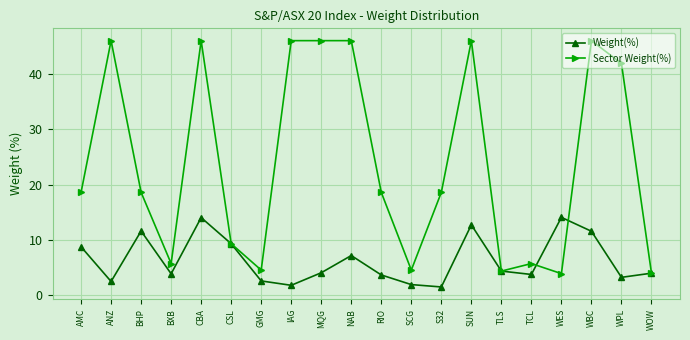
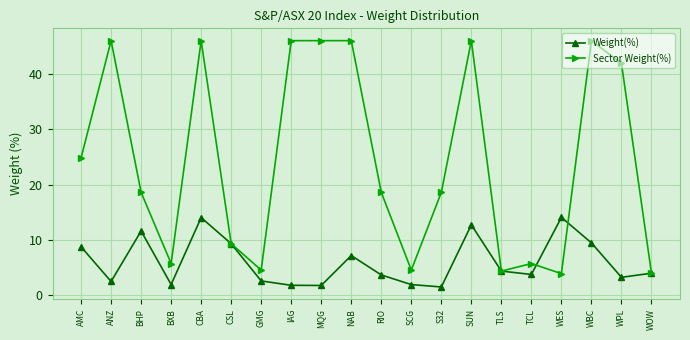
  {
    "Weight(%)": {
      "AMC": 9,
      "ANZ": 3,
      "BHP": 12,
-     "BXB": 4,
+     "BXB": 2,
      "CBA": 14,
      "GMG": 3,
      "IAG": 2,
-     "MQG": 4,
+     "MQG": 2,
      "NAB": 7,
      "RIO": 4,
      "SCG": 2,
      "S32": 2,
      "SUN": 13,
      "TCL": 4,
      "WES": 14,
-     "WBC": 12,
+     "WBC": 10,
      "WPL": 3
    },
    "Sector Weight(%)": {
-     "AMC": 19,
+     "AMC": 25,
      "ANZ": 46,
      "BHP": 19,
      "BXB": 6,
      "CBA": 46,
      "GMG": 5,
      "IAG": 46,
      "MQG": 46,
      "NAB": 46,
      "RIO": 19,
      "SCG": 5,
      "S32": 19,
      "SUN": 46,
      "TCL": 6,
      "WES": 4
    }
  }
